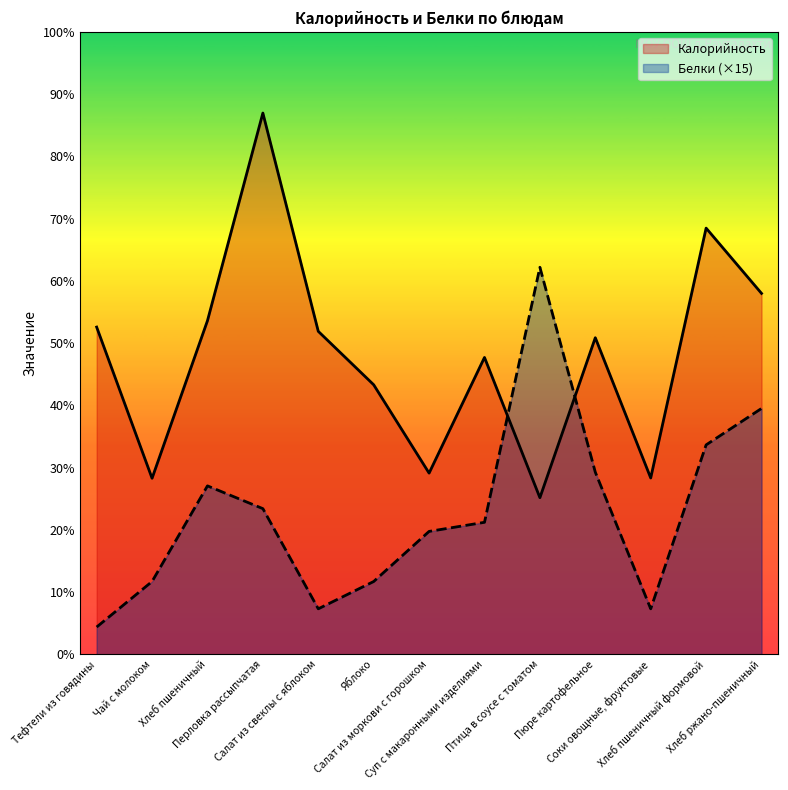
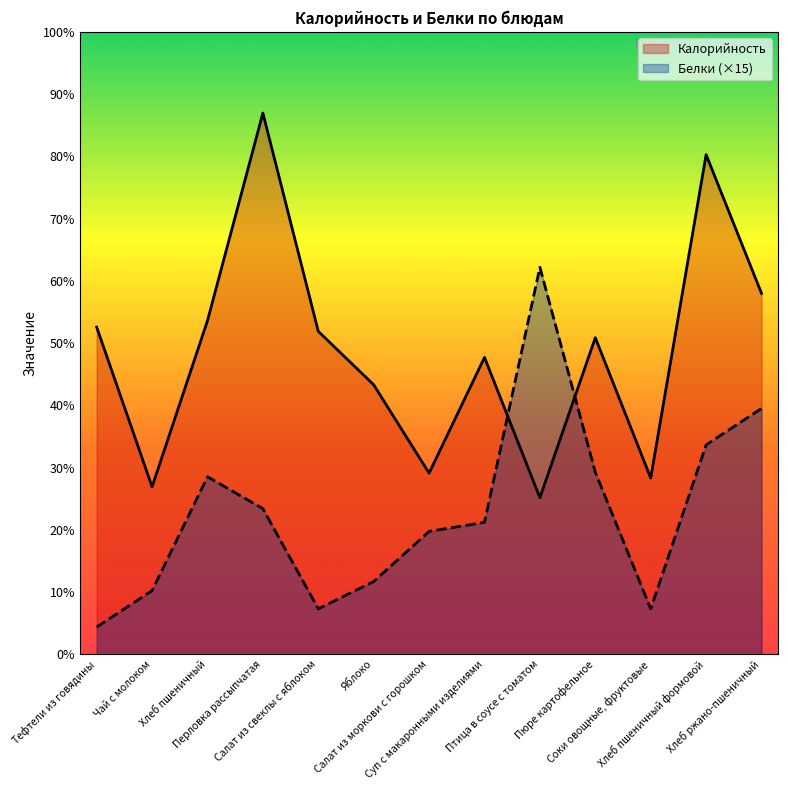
  {
    "Калорийность": {
      "Тефтели из говядины": "53%",
-     "Чай с молоком": "28%",
+     "Чай с молоком": "27%",
      "Хлеб пшеничный": "54%",
      "Перловка рассыпчатая": "87%",
      "Салат из свеклы с яблоком": "52%",
      "Яблоко": "43%",
      "Салат из моркови с горошком": "29%",
      "Суп с макаронными изделиями": "48%",
      "Птица в соусе с томатом": "25%",
      "Пюре картофельное": "51%",
      "Соки овощные, фруктовые": "28%",
-     "Хлеб пшеничный формовой": "68%",
+     "Хлеб пшеничный формовой": "80%",
      "Хлеб ржано-пшеничный": "58%"
    },
    "Белки (×15)": {
      "Тефтели из говядины": "4%",
-     "Чай с молоком": "12%",
-     "Хлеб пшеничный": "27%",
+     "Чай с молоком": "10%",
+     "Хлеб пшеничный": "29%",
      "Перловка рассыпчатая": "23%",
      "Салат из свеклы с яблоком": "7%",
      "Яблоко": "12%",
      "Салат из моркови с горошком": "20%",
      "Суп с макаронными изделиями": "21%",
      "Птица в соусе с томатом": "62%",
      "Пюре картофельное": "29%",
      "Соки овощные, фруктовые": "7%",
      "Хлеб пшеничный формовой": "34%",
      "Хлеб ржано-пшеничный": "40%"
    }
  }
